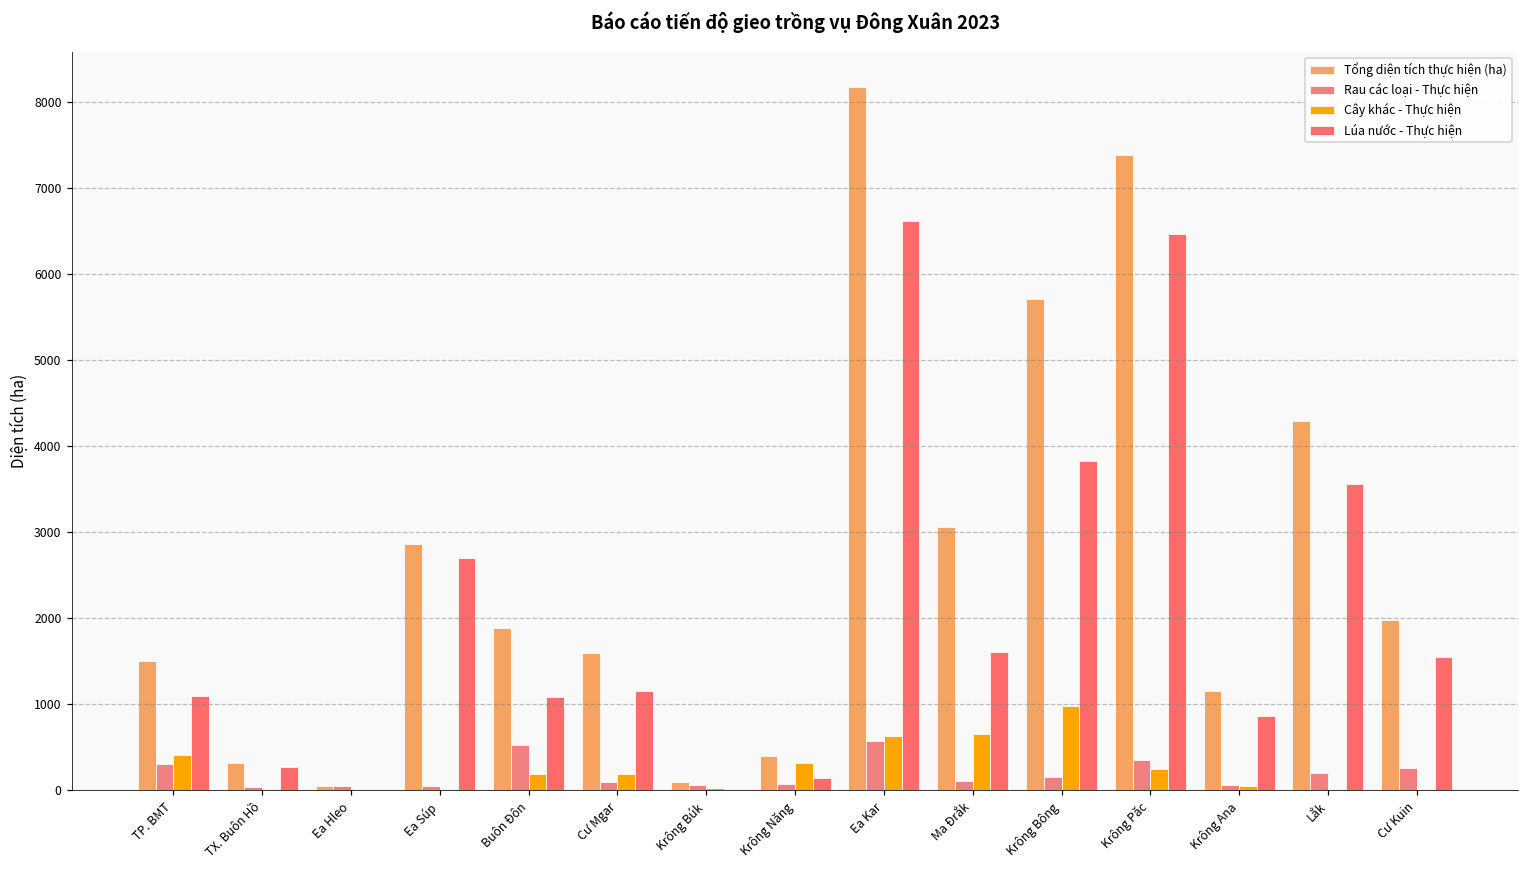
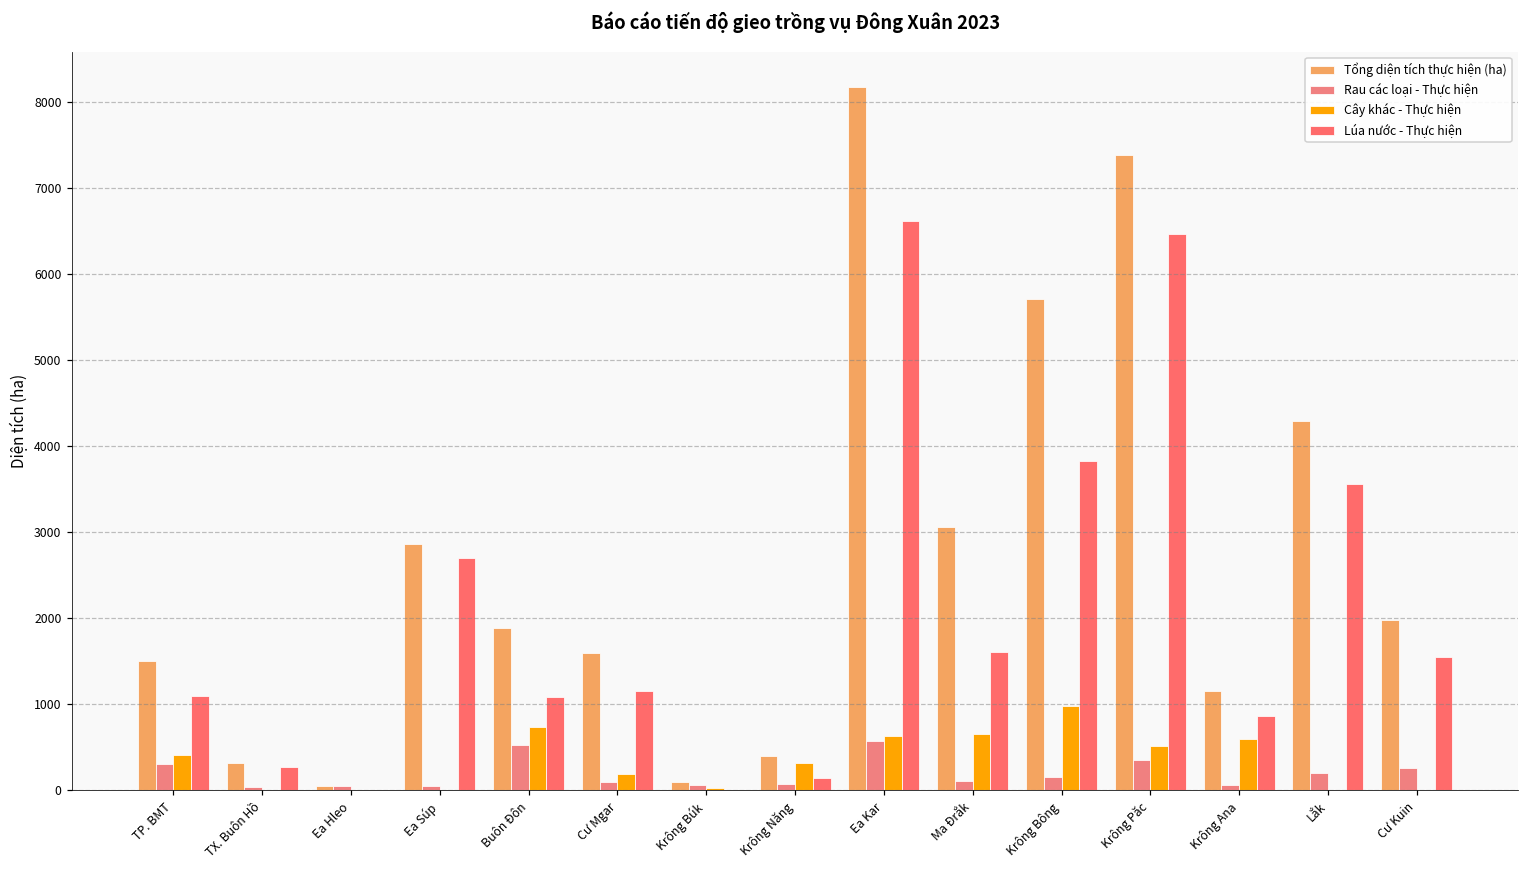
  {
    "Cây khác - Thực hiện": {
      "TP. BMT": 400,
      "Ea Hleo": 0,
      "Ea Súp": 0,
-     "Buôn Đôn": 200,
+     "Buôn Đôn": 700,
      "Cư Mgar": 200,
      "Krông Năng": 300,
      "Ea Kar": 600,
      "Ma Đrắk": 700,
      "Krông Bông": 1000,
-     "Krông Păc": 200,
-     "Krông Ana": 100,
+     "Krông Păc": 500,
+     "Krông Ana": 600,
      "Lắk": 0,
      "Cư Kuin": 0
    }
  }
